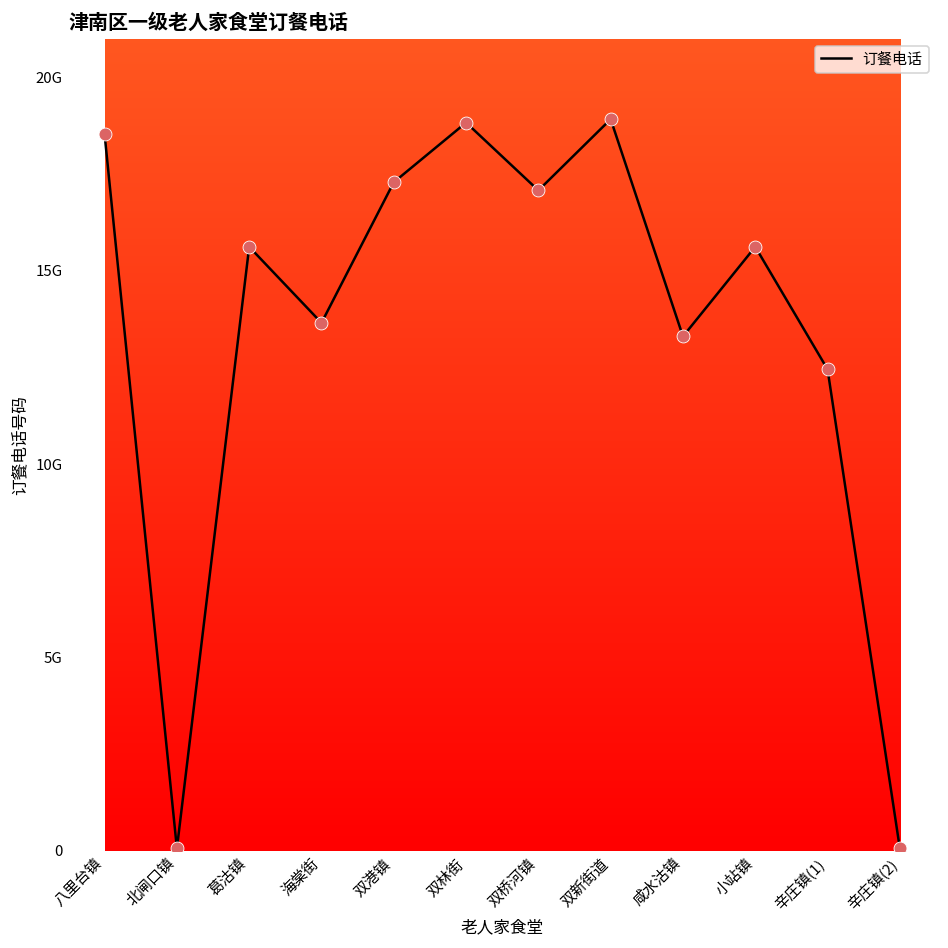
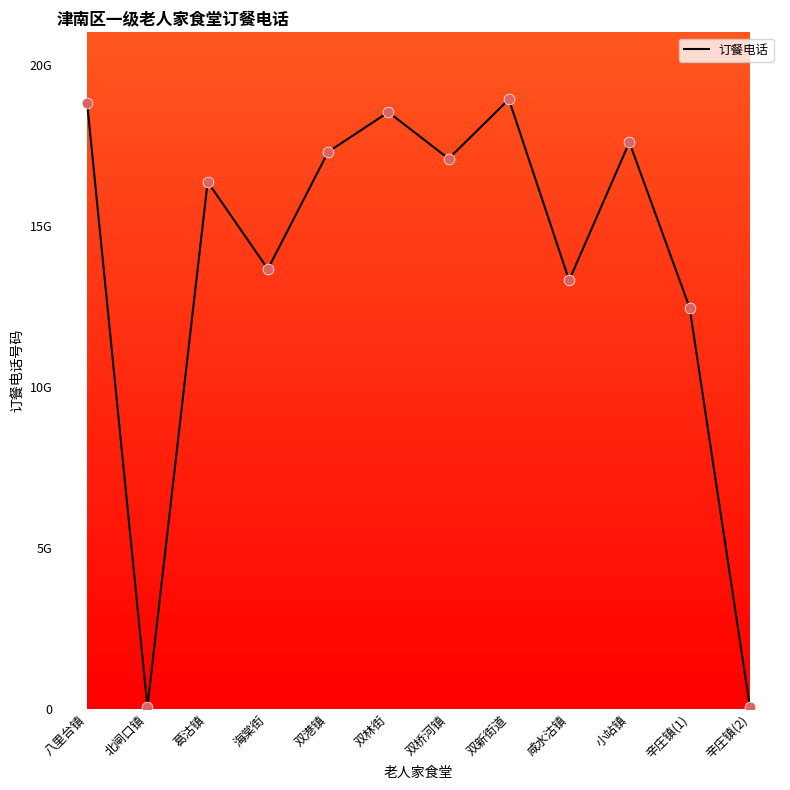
  {
-   "八里台镇": 18500000000,
+   "八里台镇": 18800000000,
    "北闸口镇": 100000000,
-   "葛沽镇": 15600000000,
+   "葛沽镇": 16400000000,
    "海棠街": 13700000000,
    "双港镇": 17300000000,
-   "双林街": 18800000000,
+   "双林街": 18500000000,
    "双桥河镇": 17100000000,
    "双新街道": 18900000000,
    "咸水沽镇": 13300000000,
-   "小站镇": 15600000000,
+   "小站镇": 17600000000,
    "辛庄镇(1)": 12500000000,
    "辛庄镇(2)": 100000000
  }
